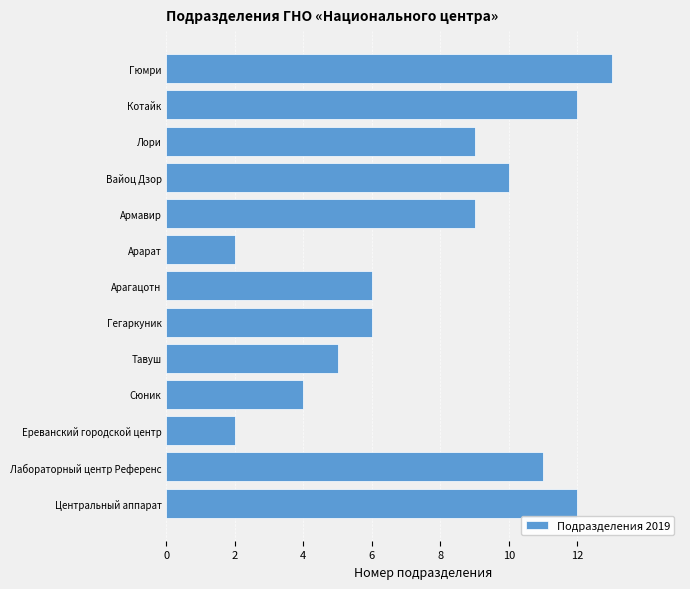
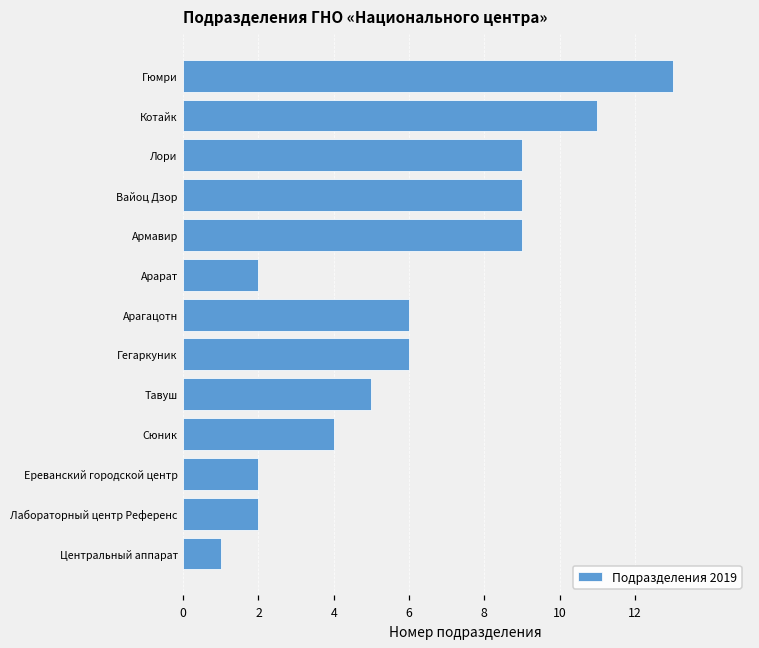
  {
    "Гюмри": 13,
-   "Котайк": 12,
+   "Котайк": 11,
    "Лори": 9,
-   "Вайоц Дзор": 10,
+   "Вайоц Дзор": 9,
    "Армавир": 9,
    "Арарат": 2,
    "Арагацотн": 6,
    "Гегаркуник": 6,
    "Тавуш": 5,
    "Сюник": 4,
    "Ереванский городской центр": 2,
-   "Лабораторный центр Референс": 11,
-   "Центральный аппарат": 12
+   "Лабораторный центр Референс": 2,
+   "Центральный аппарат": 1
  }
